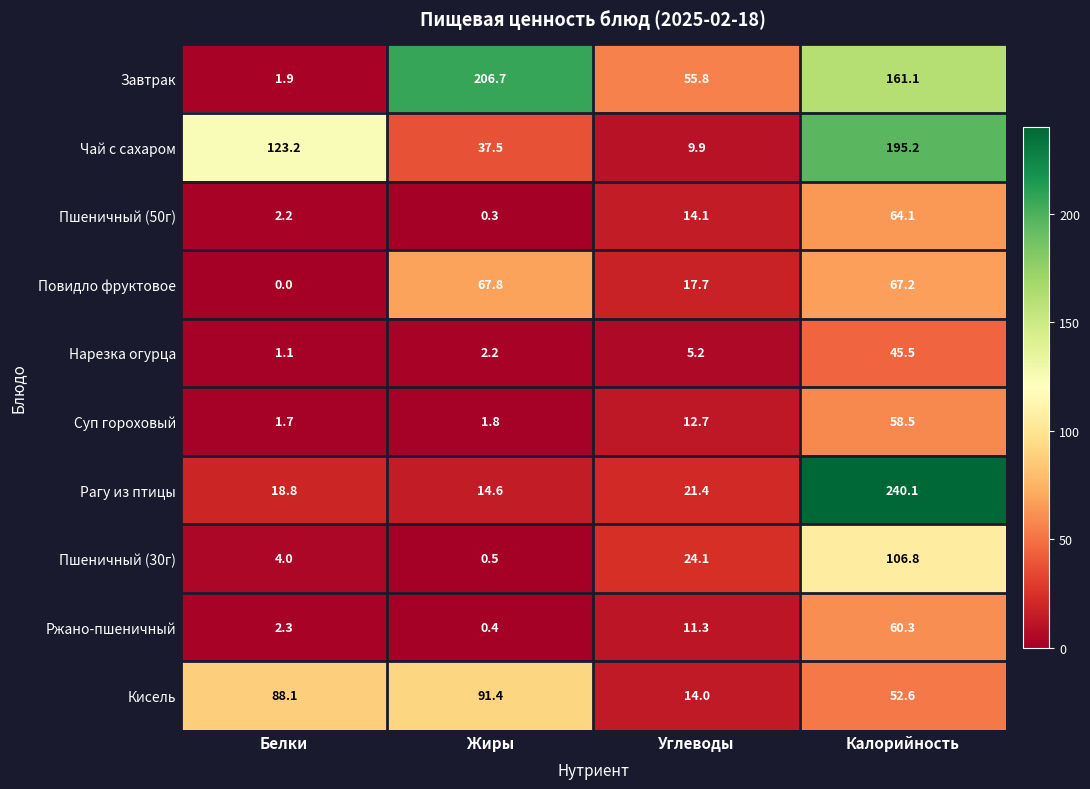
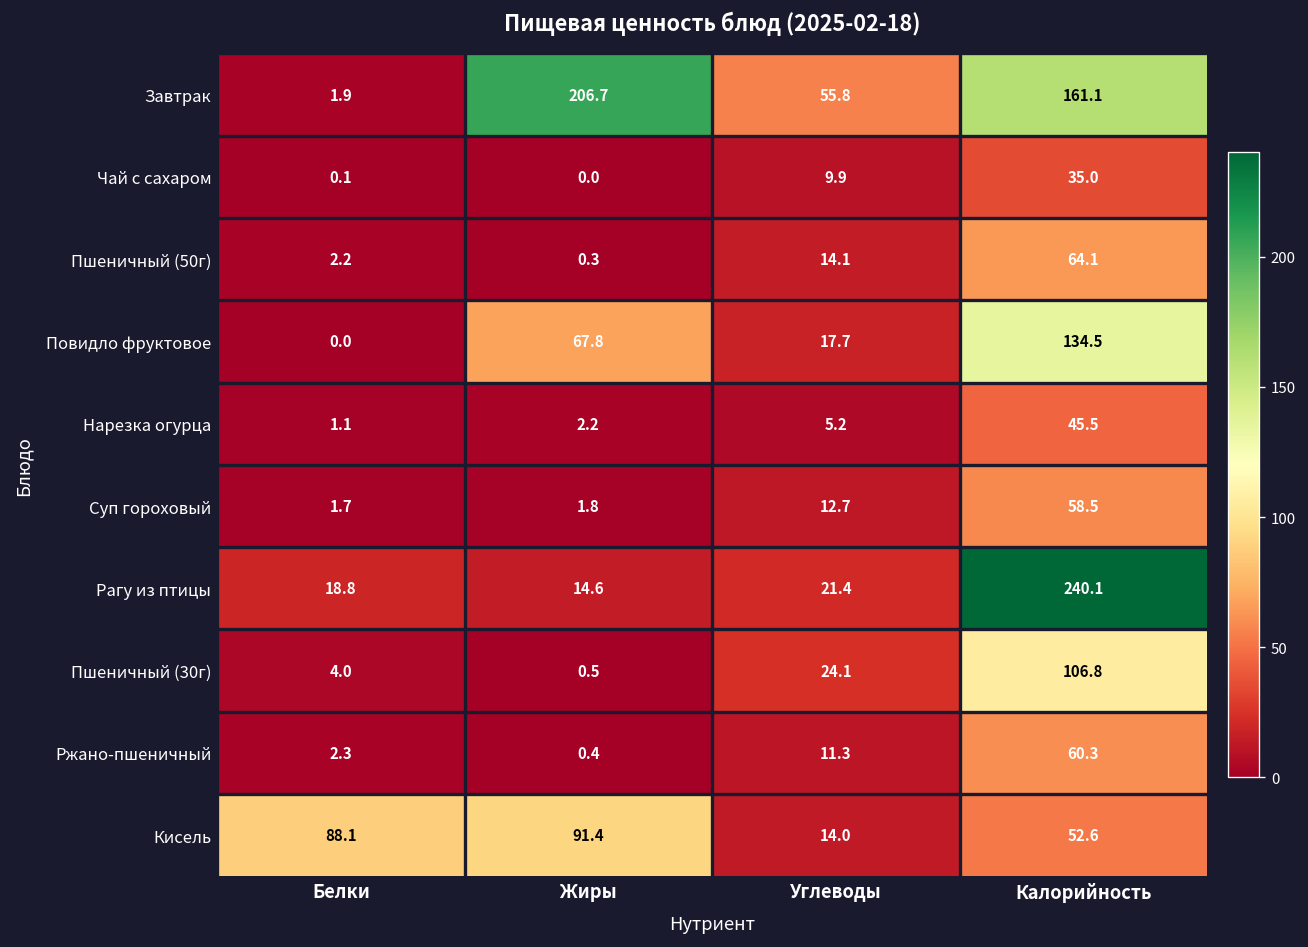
  {
    "Завтрак": {
      "Белки": 1.9,
      "Жиры": 206.7,
      "Углеводы": 55.8,
      "Калорийность": 161.1
    },
    "Чай с сахаром": {
-     "Белки": 123.2,
-     "Жиры": 37.5,
+     "Белки": 0.1,
+     "Жиры": 0.0,
      "Углеводы": 9.9,
-     "Калорийность": 195.2
+     "Калорийность": 35.0
    },
    "Пшеничный (50г)": {
      "Белки": 2.2,
      "Жиры": 0.3,
      "Углеводы": 14.1,
      "Калорийность": 64.1
    },
    "Повидло фруктовое": {
      "Белки": 0.0,
      "Жиры": 67.8,
      "Углеводы": 17.7,
-     "Калорийность": 67.2
+     "Калорийность": 134.5
    },
    "Нарезка огурца": {
      "Белки": 1.1,
      "Жиры": 2.2,
      "Углеводы": 5.2,
      "Калорийность": 45.5
    },
    "Суп гороховый": {
      "Белки": 1.7,
      "Жиры": 1.8,
      "Углеводы": 12.7,
      "Калорийность": 58.5
    },
    "Рагу из птицы": {
      "Белки": 18.8,
      "Жиры": 14.6,
      "Углеводы": 21.4,
      "Калорийность": 240.1
    },
    "Пшеничный (30г)": {
      "Белки": 4.0,
      "Жиры": 0.5,
      "Углеводы": 24.1,
      "Калорийность": 106.8
    },
    "Ржано-пшеничный": {
      "Белки": 2.3,
      "Жиры": 0.4,
      "Углеводы": 11.3,
      "Калорийность": 60.3
    },
    "Кисель": {
      "Белки": 88.1,
      "Жиры": 91.4,
      "Углеводы": 14.0,
      "Калорийность": 52.6
    }
  }
